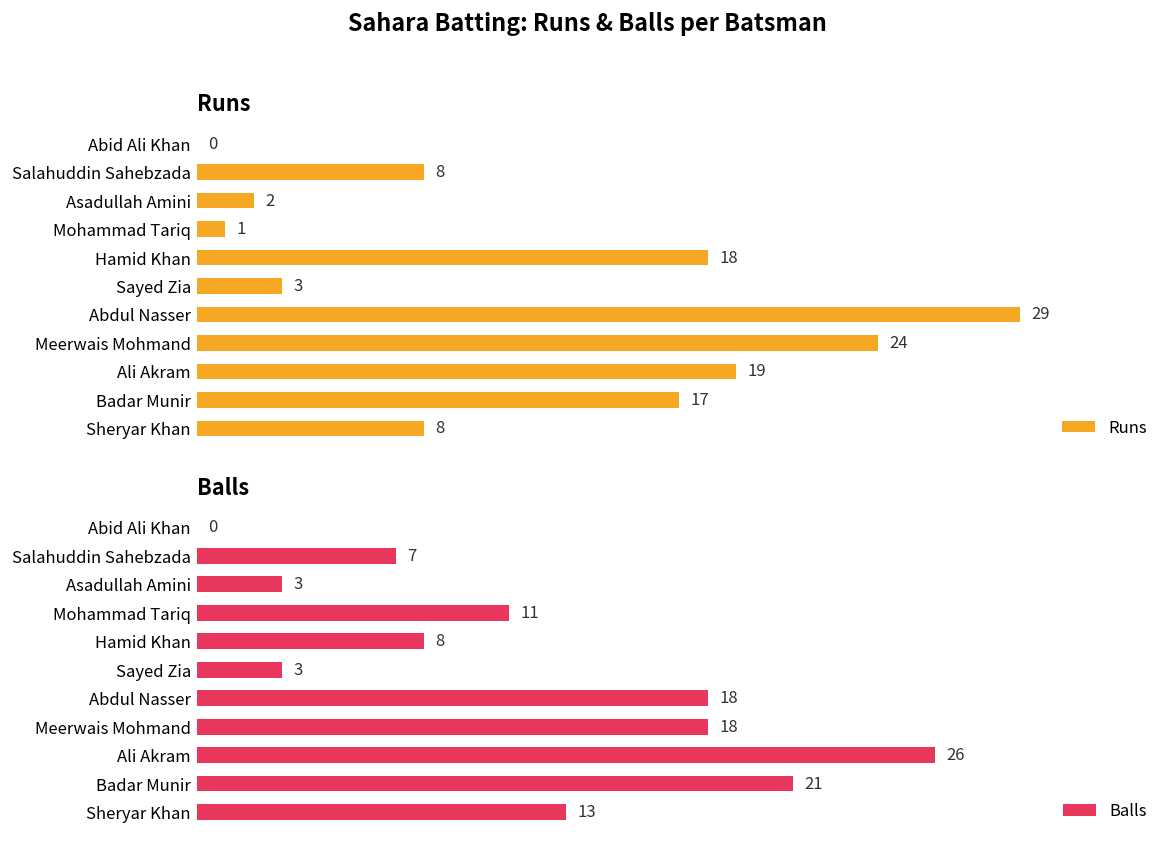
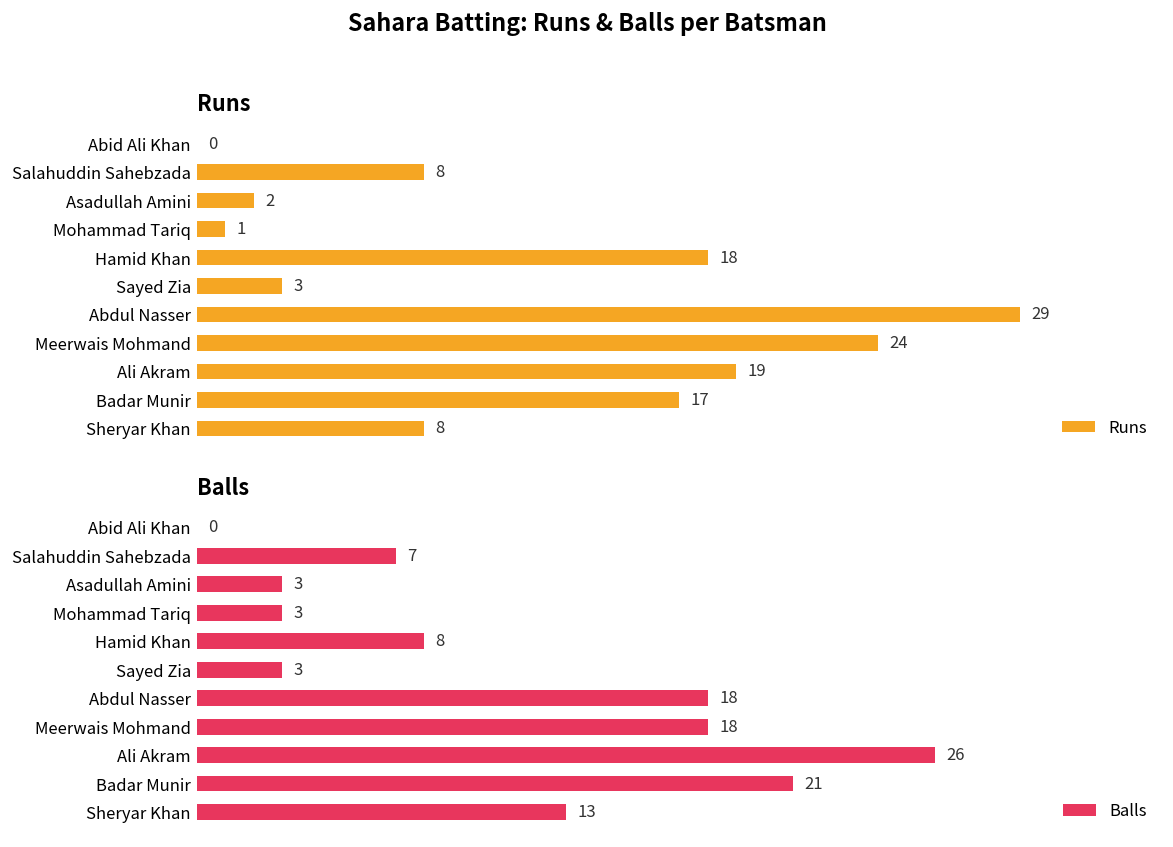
  {
    "Runs": {
      "Abid Ali Khan": 0,
      "Salahuddin Sahebzada": 8,
      "Asadullah Amini": 2,
      "Mohammad Tariq": 1,
      "Hamid Khan": 18,
      "Sayed Zia": 3,
      "Abdul Nasser": 29,
      "Meerwais Mohmand": 24,
      "Ali Akram": 19,
      "Badar Munir": 17,
      "Sheryar Khan": 8
    },
    "Balls": {
      "Abid Ali Khan": 0,
      "Salahuddin Sahebzada": 7,
      "Asadullah Amini": 3,
-     "Mohammad Tariq": 11,
+     "Mohammad Tariq": 3,
      "Hamid Khan": 8,
      "Sayed Zia": 3,
      "Abdul Nasser": 18,
      "Meerwais Mohmand": 18,
      "Ali Akram": 26,
      "Badar Munir": 21,
      "Sheryar Khan": 13
    }
  }
